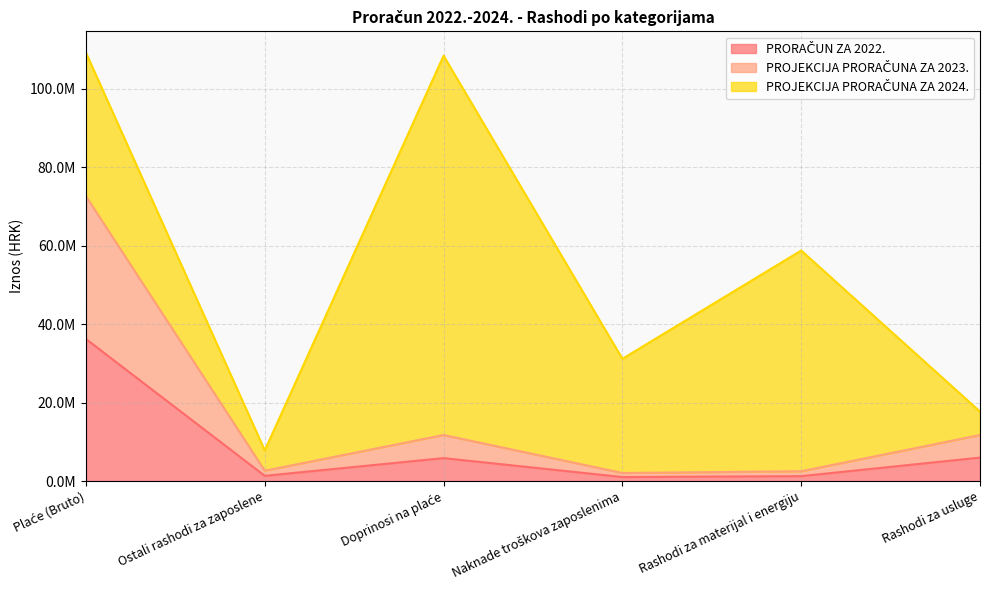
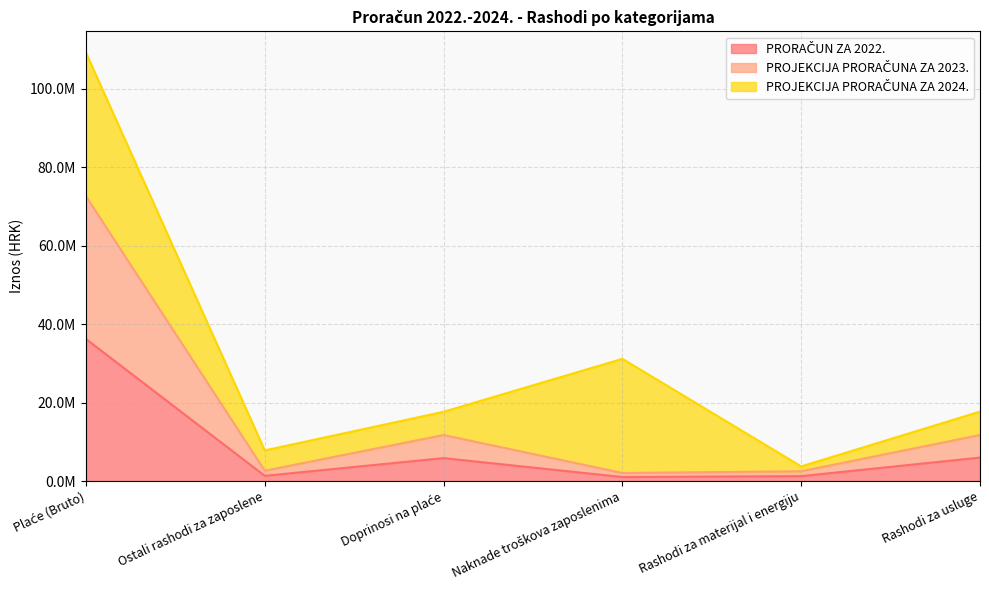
  {
    "PROJEKCIJA PRORAČUNA ZA 2024.": {
      "Plaće (Bruto)": 37000000,
      "Ostali rashodi za zaposlene": 5000000,
-     "Doprinosi na plaće": 97000000,
+     "Doprinosi na plaće": 6000000,
      "Naknade troškova zaposlenima": 29000000,
-     "Rashodi za materijal i energiju": 56000000,
+     "Rashodi za materijal i energiju": 1000000,
      "Rashodi za usluge": 6000000
    }
  }
